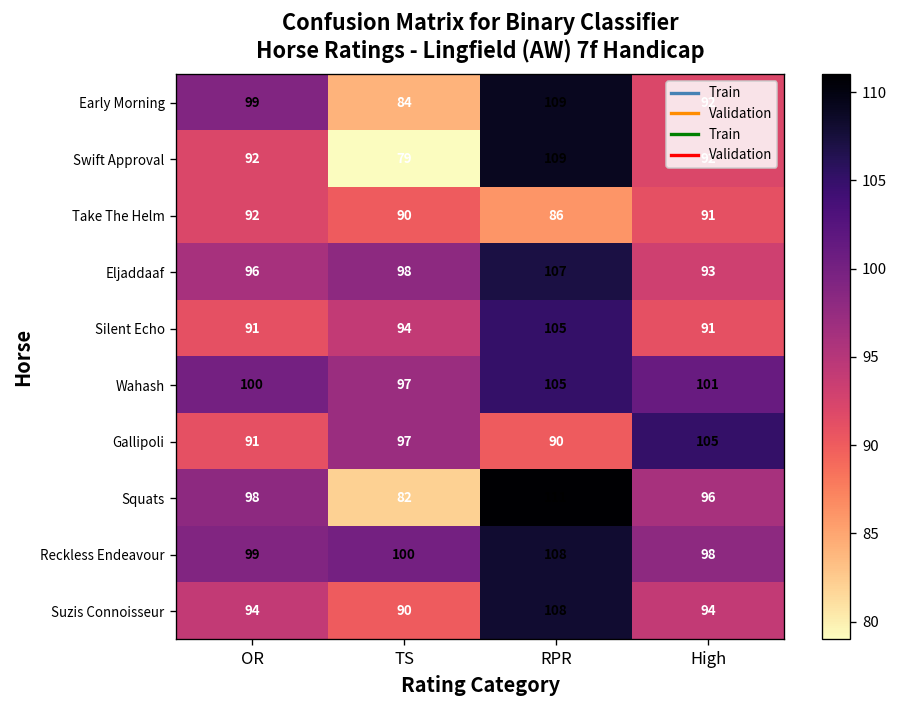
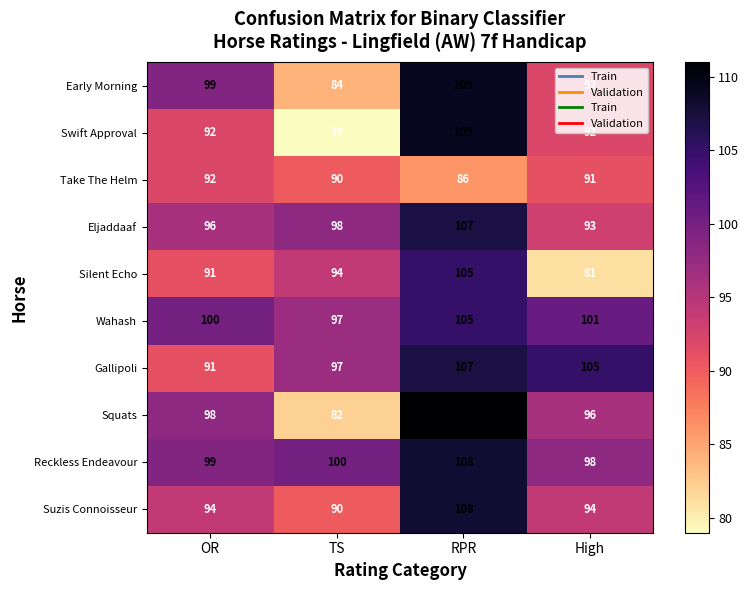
  {
    "Early Morning": {
      "OR": 99,
      "TS": 84
    },
    "Swift Approval": {
      "OR": 92,
      "TS": 79
    },
    "Take The Helm": {
      "OR": 92,
      "TS": 90,
      "RPR": 86,
      "High": 91
    },
    "Eljaddaaf": {
      "OR": 96,
      "TS": 98,
      "RPR": 107,
      "High": 93
    },
    "Silent Echo": {
      "OR": 91,
      "TS": 94,
      "RPR": 105,
-     "High": 91
+     "High": 81
    },
    "Wahash": {
      "OR": 100,
      "TS": 97,
      "RPR": 105,
      "High": 101
    },
    "Gallipoli": {
      "OR": 91,
      "TS": 97,
-     "RPR": 90,
+     "RPR": 107,
      "High": 105
    },
    "Squats": {
      "OR": 98,
      "TS": 82,
      "High": 96
    },
    "Reckless Endeavour": {
      "OR": 99,
      "TS": 100,
      "RPR": 108,
      "High": 98
    },
    "Suzis Connoisseur": {
      "OR": 94,
      "TS": 90,
      "RPR": 108,
      "High": 94
    }
  }
